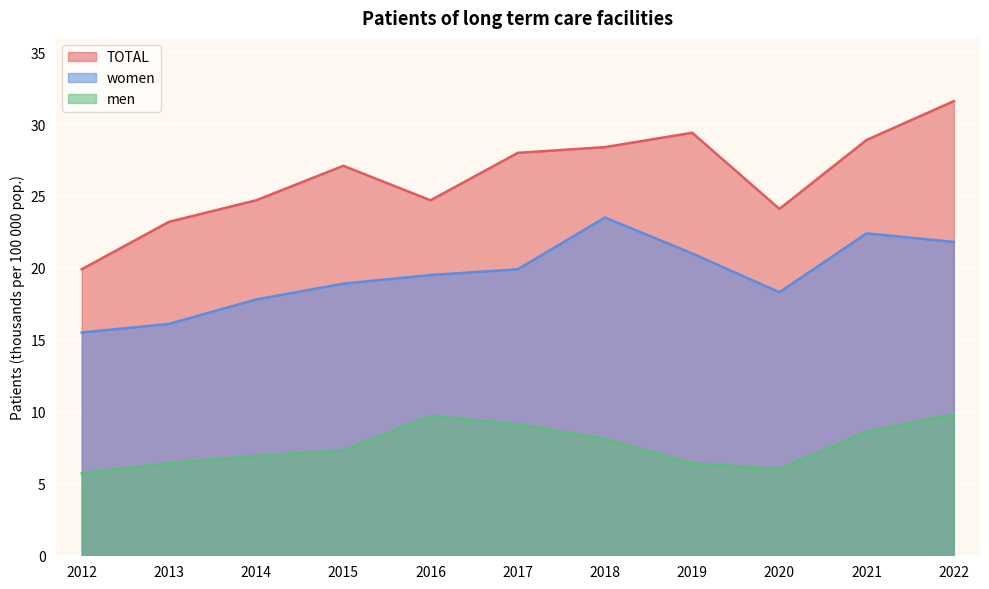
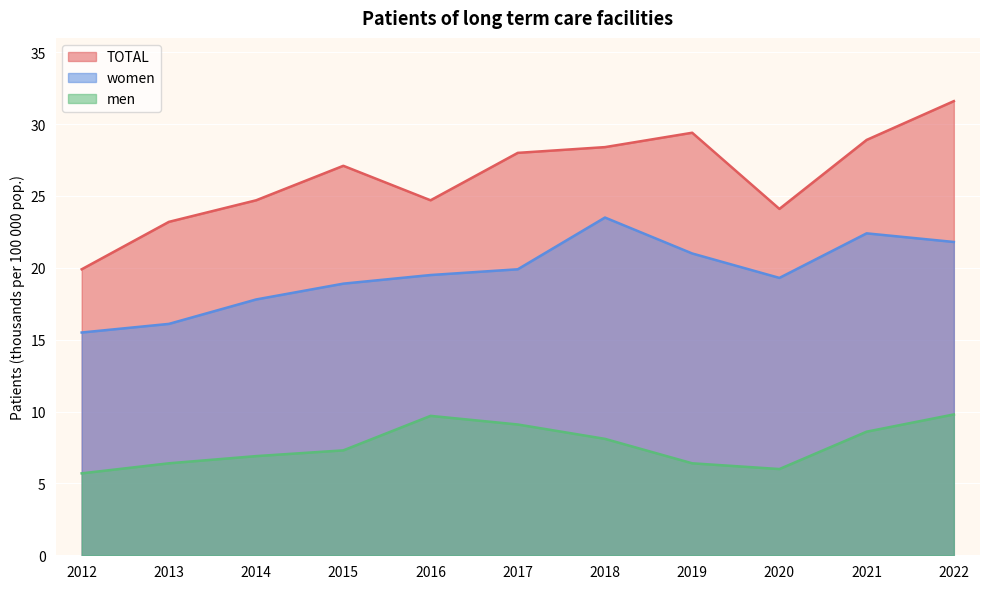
  {
    "TOTAL": {
      "2012": 19.9,
      "2013": 23.2,
      "2014": 24.7,
      "2015": 27.1,
      "2016": 24.7,
      "2017": 28.0,
      "2018": 28.4,
      "2019": 29.4,
      "2020": 24.1,
      "2021": 28.9,
      "2022": 31.6
    },
    "women": {
      "2012": 15.5,
      "2013": 16.1,
      "2014": 17.8,
      "2015": 18.9,
      "2016": 19.5,
      "2017": 19.9,
      "2018": 23.5,
      "2019": 21.0,
-     "2020": 18.3,
+     "2020": 19.3,
      "2021": 22.4,
      "2022": 21.8
    },
    "men": {
      "2012": 5.7,
      "2013": 6.4,
      "2014": 6.9,
      "2015": 7.3,
      "2016": 9.7,
      "2017": 9.1,
      "2018": 8.1,
      "2019": 6.4,
      "2020": 6.0,
      "2021": 8.6,
      "2022": 9.8
    }
  }
